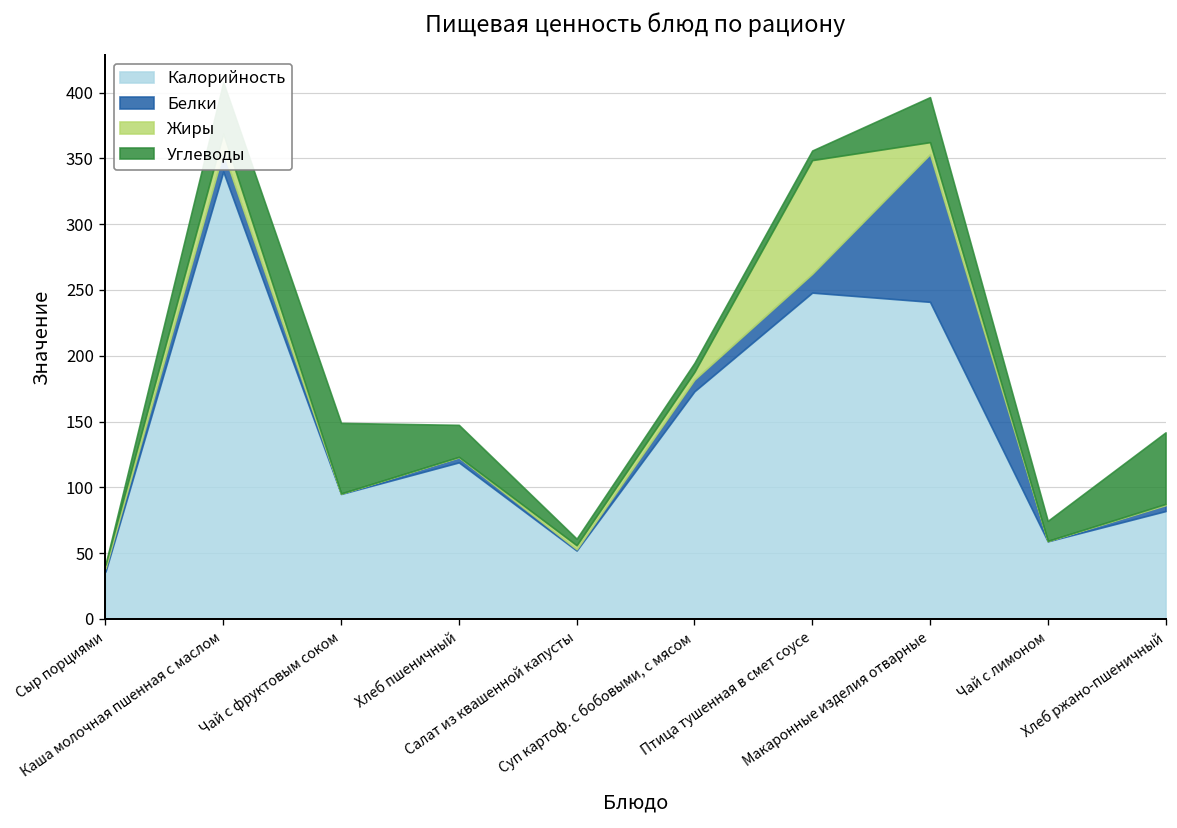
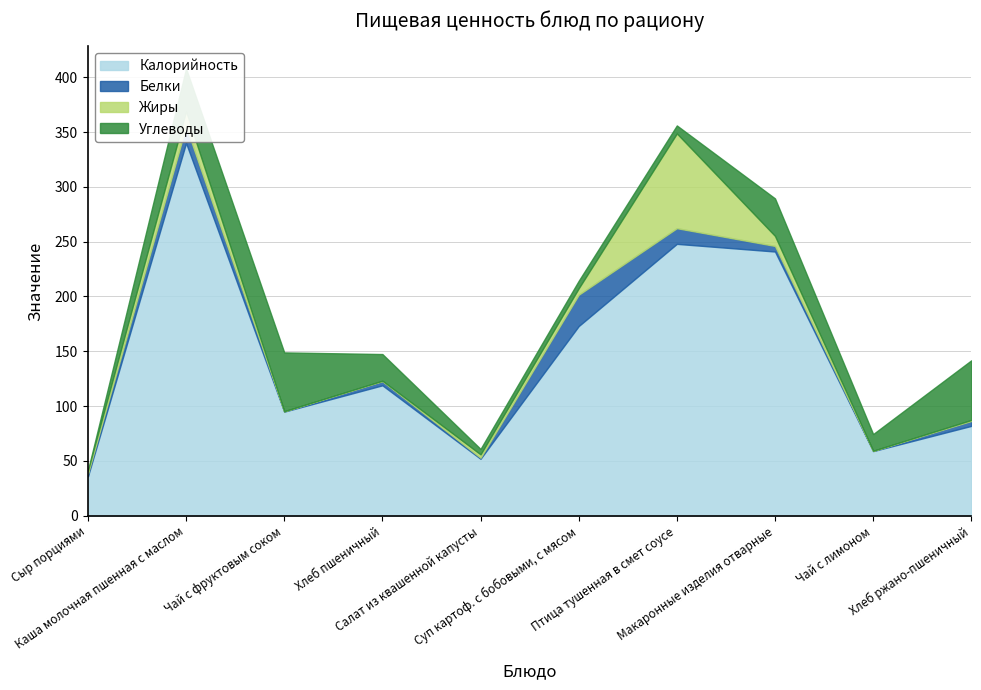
  {
    "Калорийность": {
      "Сыр порциями": 36,
      "Каша молочная пшенная с маслом": 340,
      "Хлеб пшеничный": 119,
      "Суп картоф. с бобовыми, с мясом": 173,
      "Птица тушенная в смет соусе": 248,
      "Макаронные изделия отварные": 241,
      "Хлеб ржано-пшеничный": 82
    },
    "Белки": {
      "Сыр порциями": 2,
-     "Суп картоф. с бобовыми, с мясом": 9,
+     "Суп картоф. с бобовыми, с мясом": 29,
      "Птица тушенная в смет соусе": 14,
-     "Макаронные изделия отварные": 112
+     "Макаронные изделия отварные": 5
    },
    "Жиры": {
      "Салат из квашенной капусты": 3,
      "Суп картоф. с бобовыми, с мясом": 6,
      "Птица тушенная в смет соусе": 86,
      "Макаронные изделия отварные": 9
    },
    "Углеводы": {
      "Чай с фруктовым соком": 54,
      "Хлеб пшеничный": 24,
      "Салат из квашенной капусты": 5,
      "Суп картоф. с бобовыми, с мясом": 7,
      "Птица тушенная в смет соусе": 7,
      "Макаронные изделия отварные": 34,
      "Чай с лимоном": 15,
      "Хлеб ржано-пшеничный": 54
    }
  }
